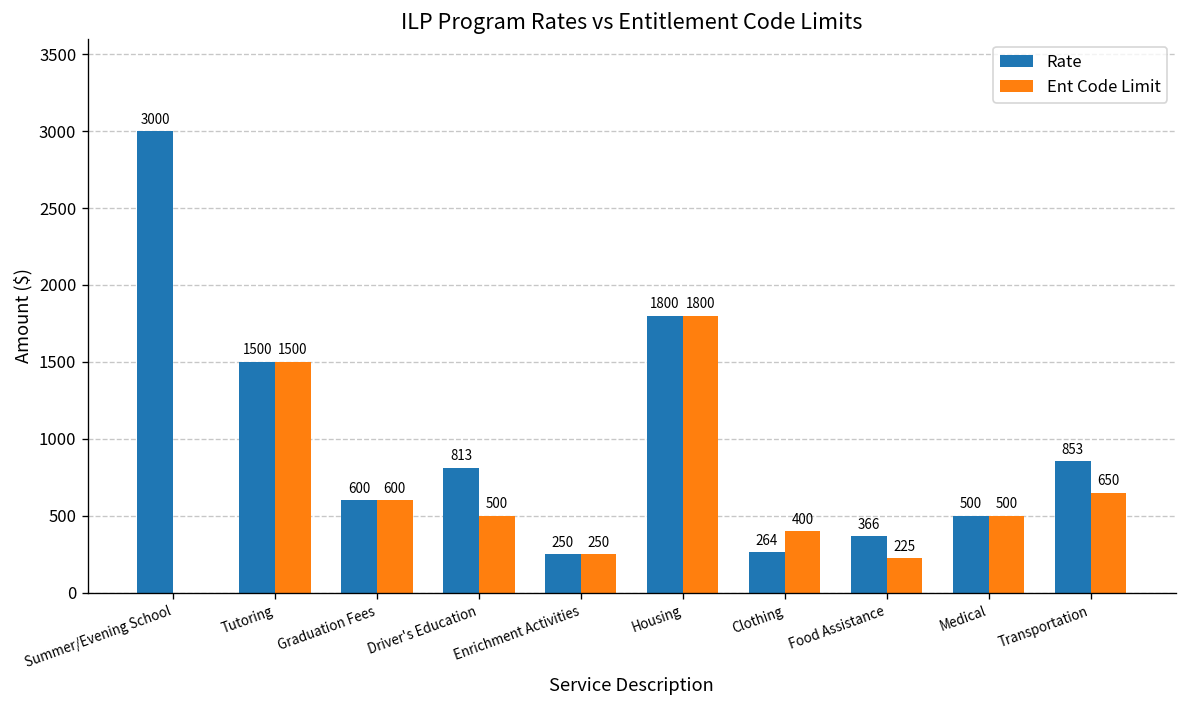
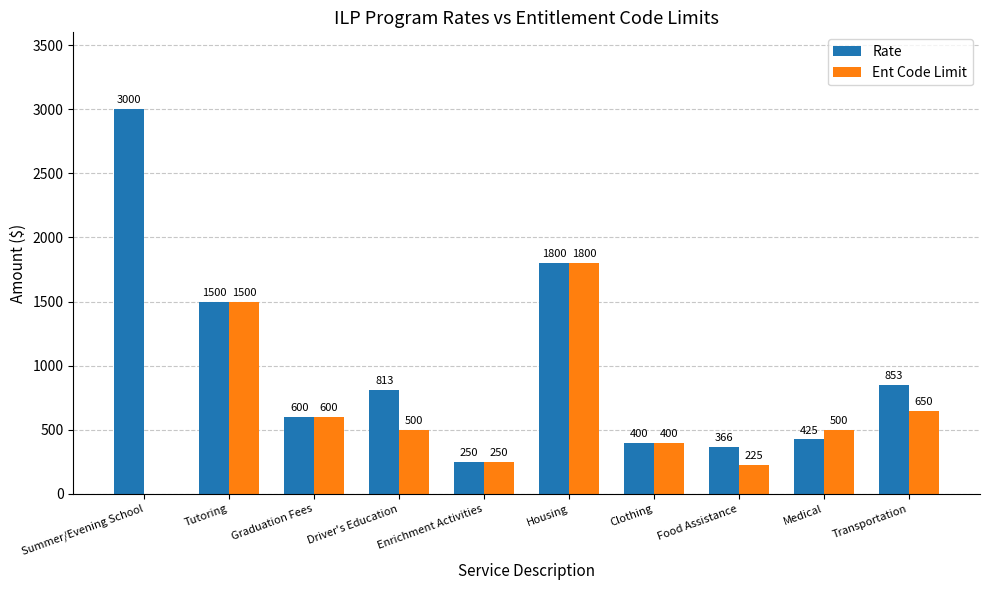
  {
    "Rate": {
      "Summer/Evening School": 3000,
      "Tutoring": 1500,
      "Graduation Fees": 600,
      "Driver's Education": 813,
      "Enrichment Activities": 250,
      "Housing": 1800,
-     "Clothing": 264,
+     "Clothing": 400,
      "Food Assistance": 366,
-     "Medical": 500,
+     "Medical": 425,
      "Transportation": 853
    },
    "Ent Code Limit": {
      "Tutoring": 1500,
      "Graduation Fees": 600,
      "Driver's Education": 500,
      "Enrichment Activities": 250,
      "Housing": 1800,
      "Clothing": 400,
      "Food Assistance": 225,
      "Medical": 500,
      "Transportation": 650
    }
  }
